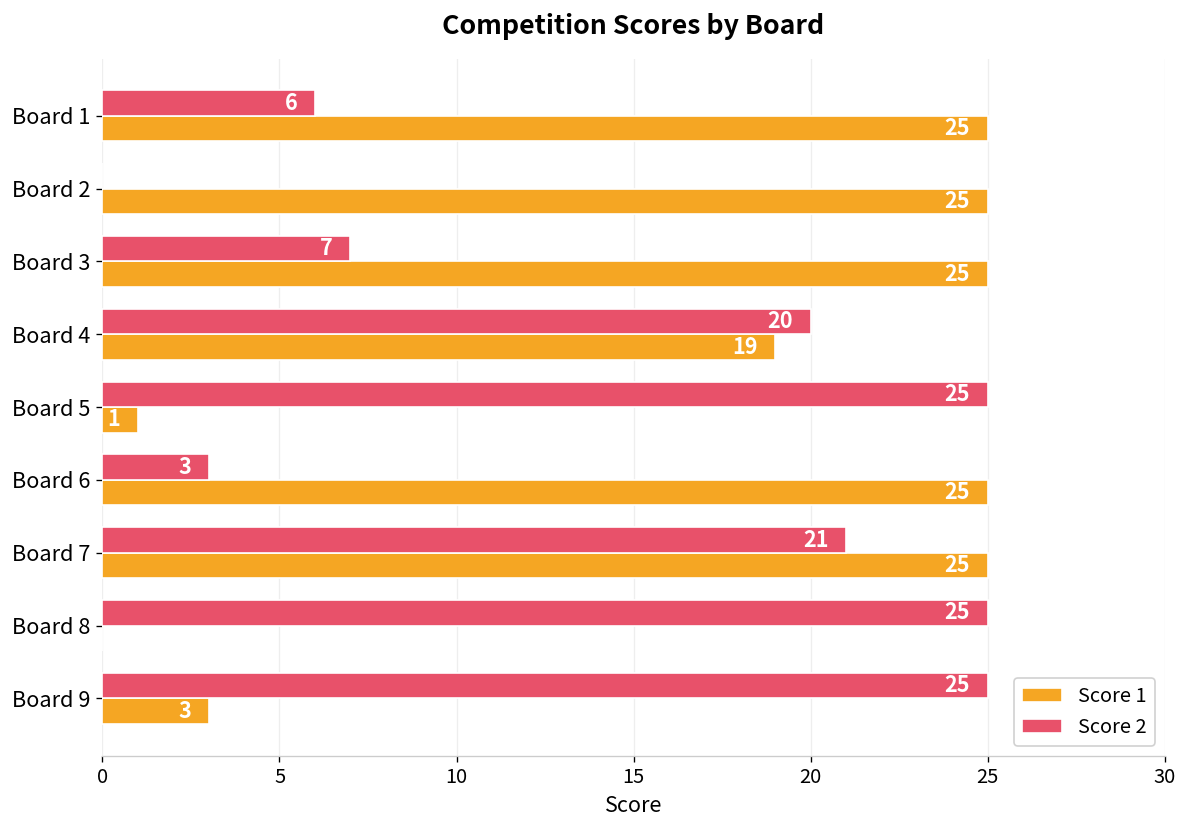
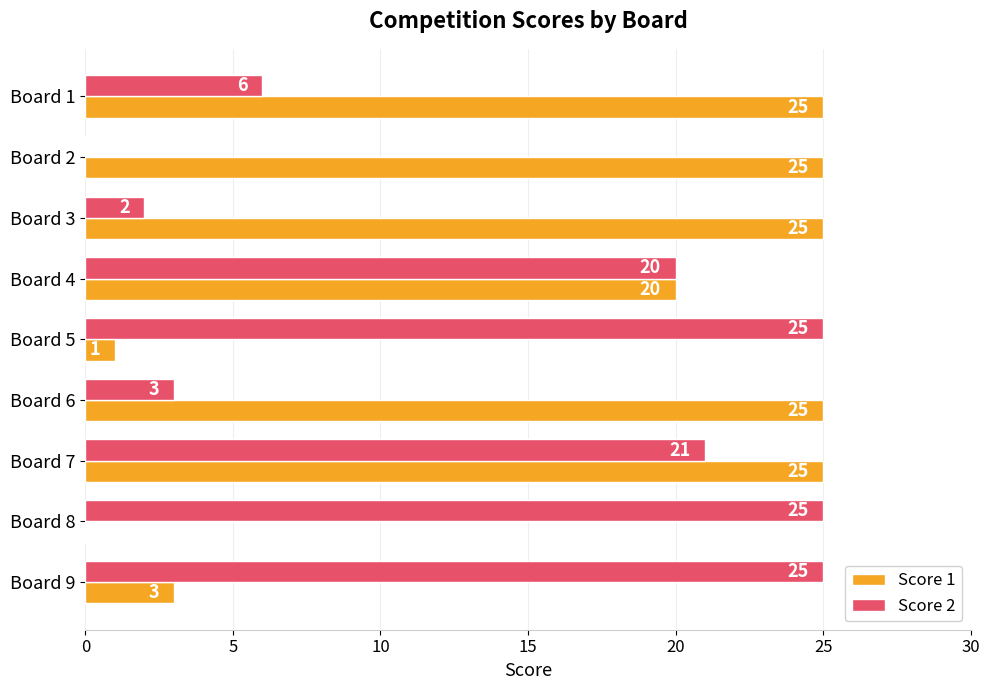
  {
    "Score 1": {
      "Board 1": 25,
      "Board 2": 25,
      "Board 3": 25,
-     "Board 4": 19,
+     "Board 4": 20,
      "Board 5": 1,
      "Board 6": 25,
      "Board 7": 25,
      "Board 9": 3
    },
    "Score 2": {
      "Board 1": 6,
-     "Board 3": 7,
+     "Board 3": 2,
      "Board 4": 20,
      "Board 5": 25,
      "Board 6": 3,
      "Board 7": 21,
      "Board 8": 25,
      "Board 9": 25
    }
  }
